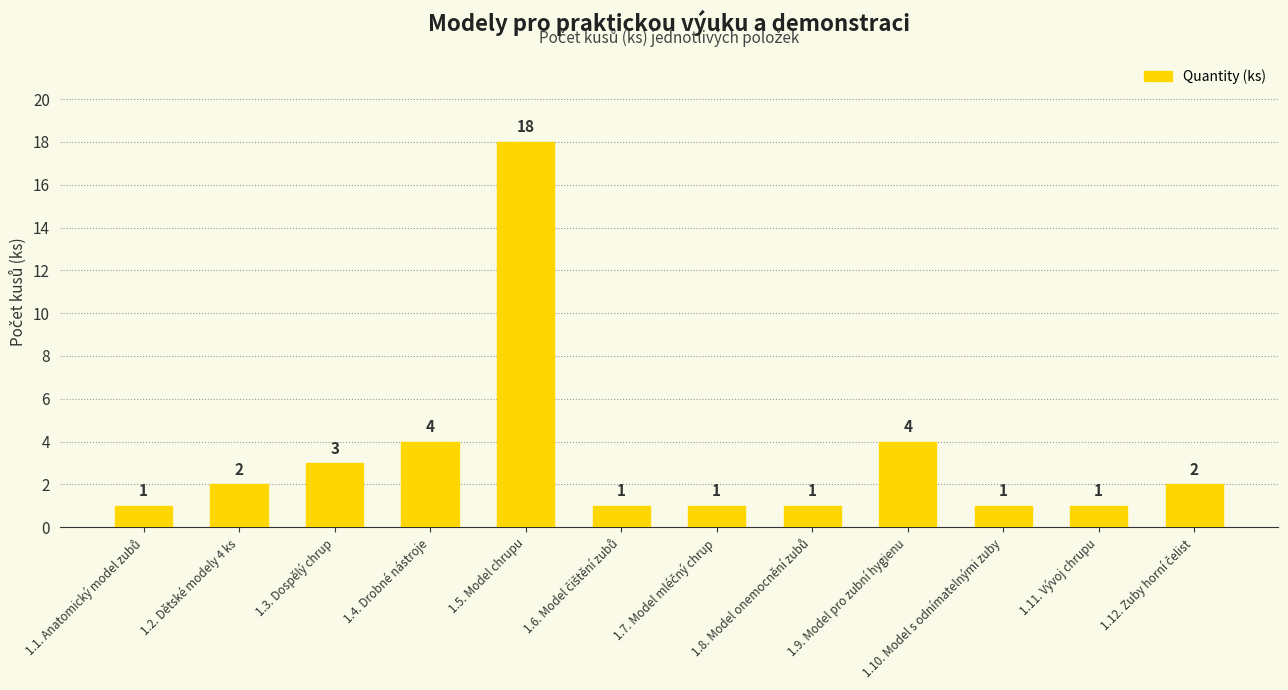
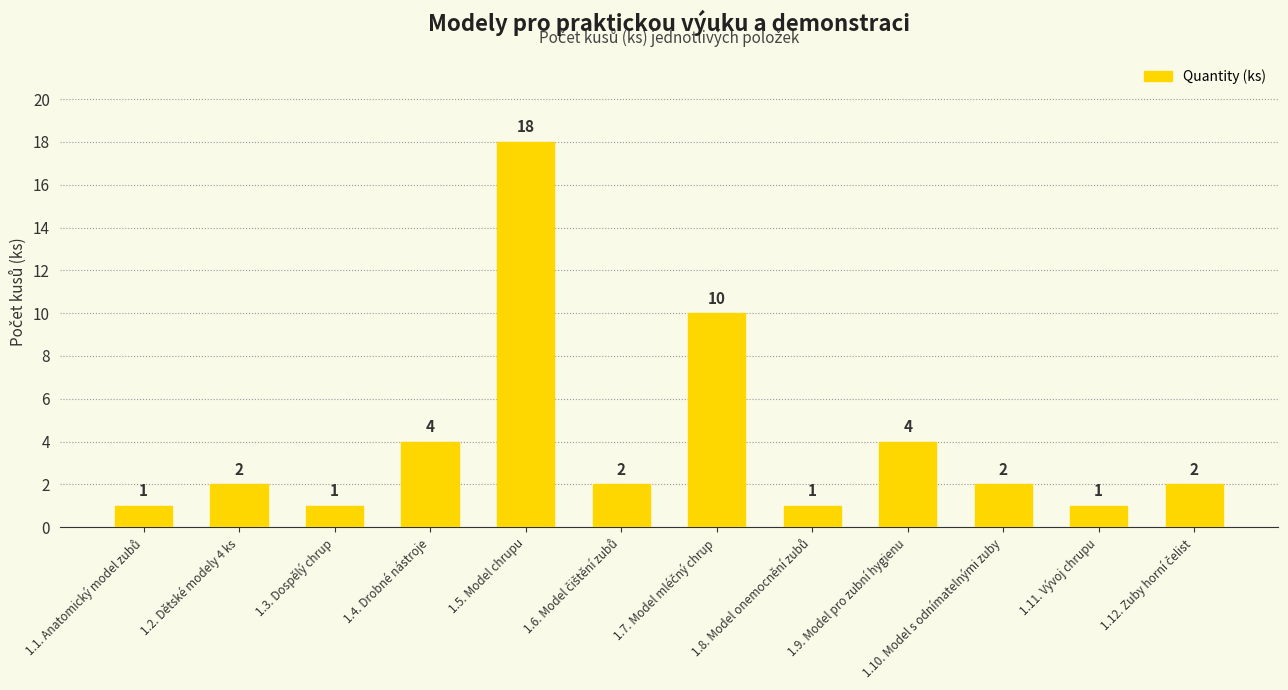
  {
    "1.1. Anatomický model zubů": 1,
    "1.2. Dětské modely 4 ks": 2,
-   "1.3. Dospělý chrup": 3,
+   "1.3. Dospělý chrup": 1,
    "1.4. Drobné nástroje": 4,
    "1.5. Model chrupu": 18,
-   "1.6. Model čištění zubů": 1,
-   "1.7. Model mléčný chrup": 1,
+   "1.6. Model čištění zubů": 2,
+   "1.7. Model mléčný chrup": 10,
    "1.8. Model onemocnění zubů": 1,
    "1.9. Model pro zubní hygienu": 4,
-   "1.10. Model s odnímatelnými zuby": 1,
+   "1.10. Model s odnímatelnými zuby": 2,
    "1.11. Vývoj chrupu": 1,
    "1.12. Zuby horní čelist": 2
  }
